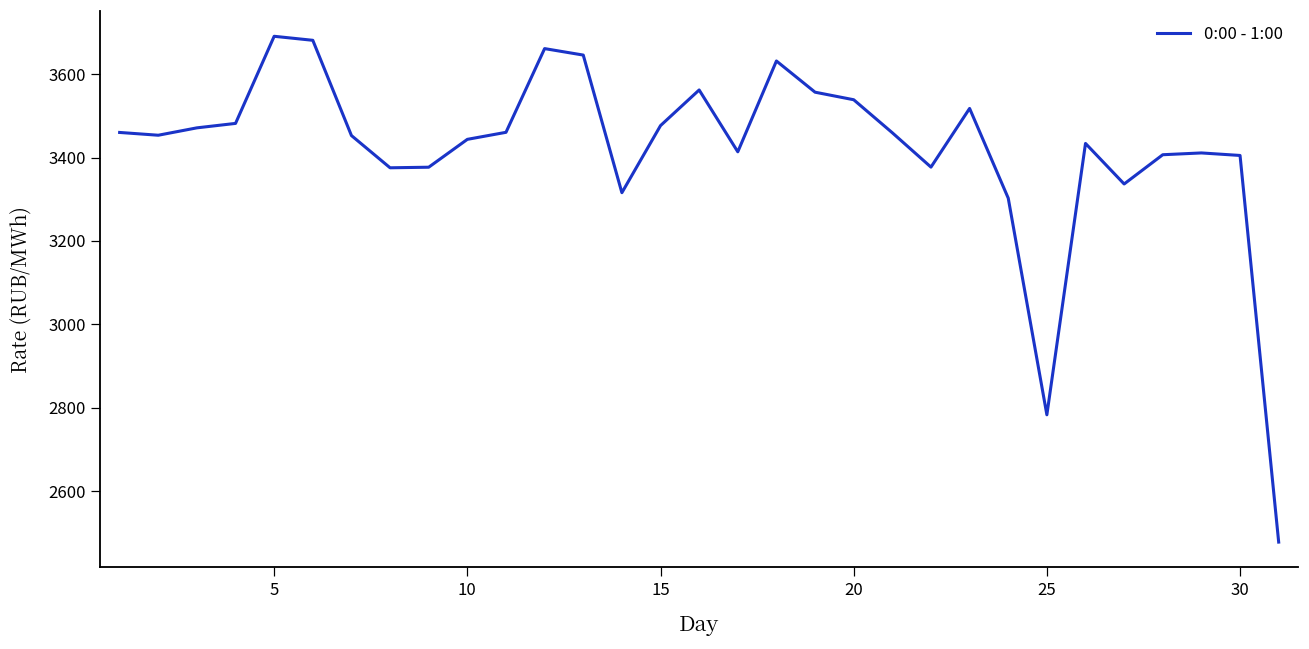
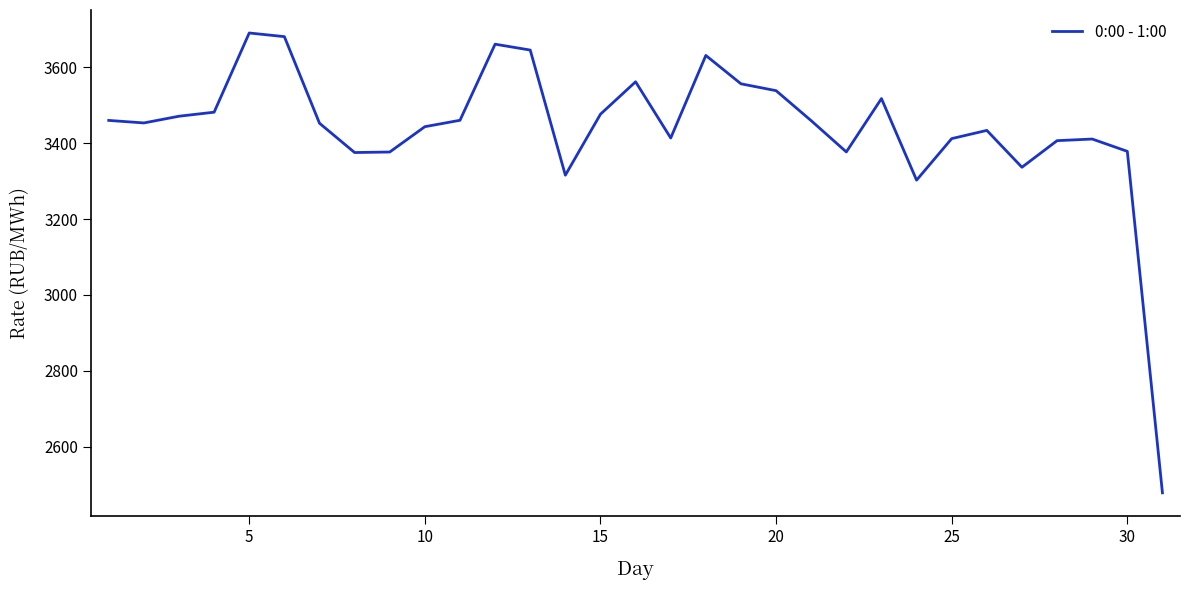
  {
    "5": 3690,
    "10": 3440,
    "15": 3480,
    "20": 3540,
-   "25": 2780,
-   "30": 3400
+   "25": 3410,
+   "30": 3380
  }
